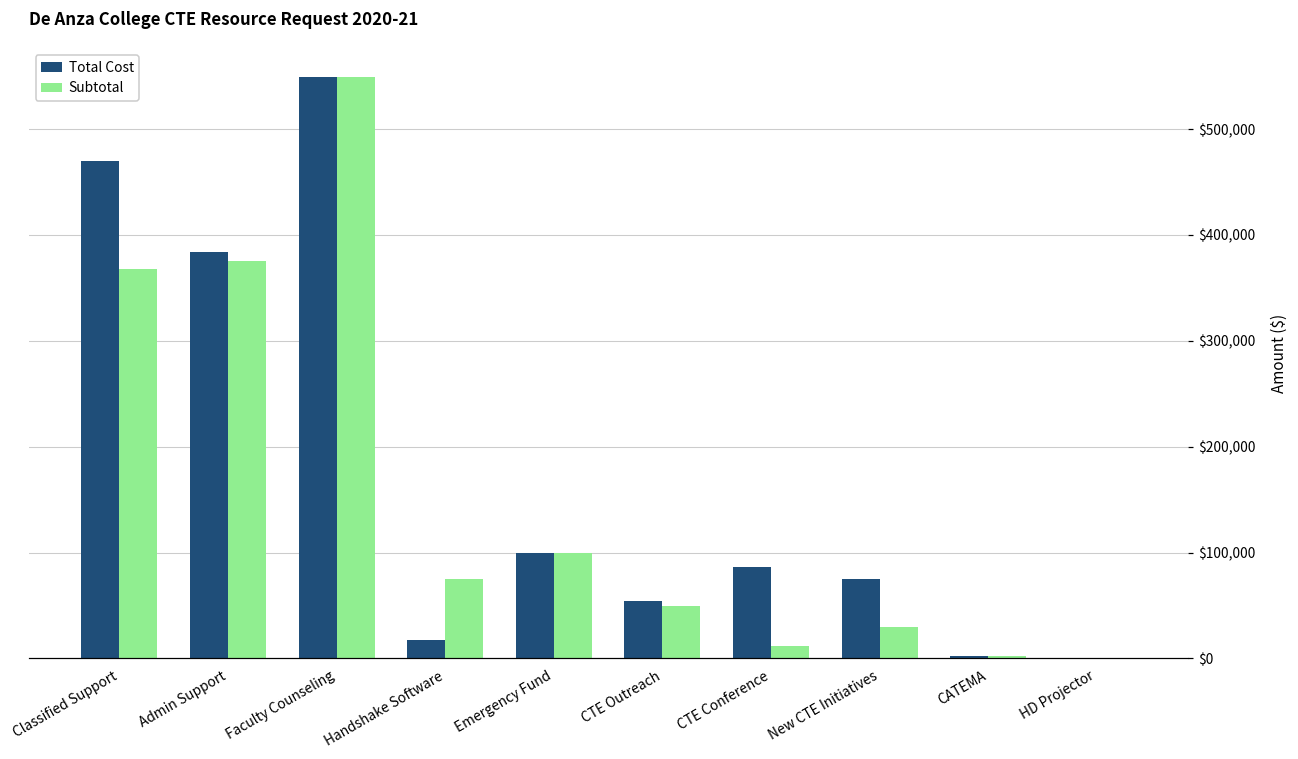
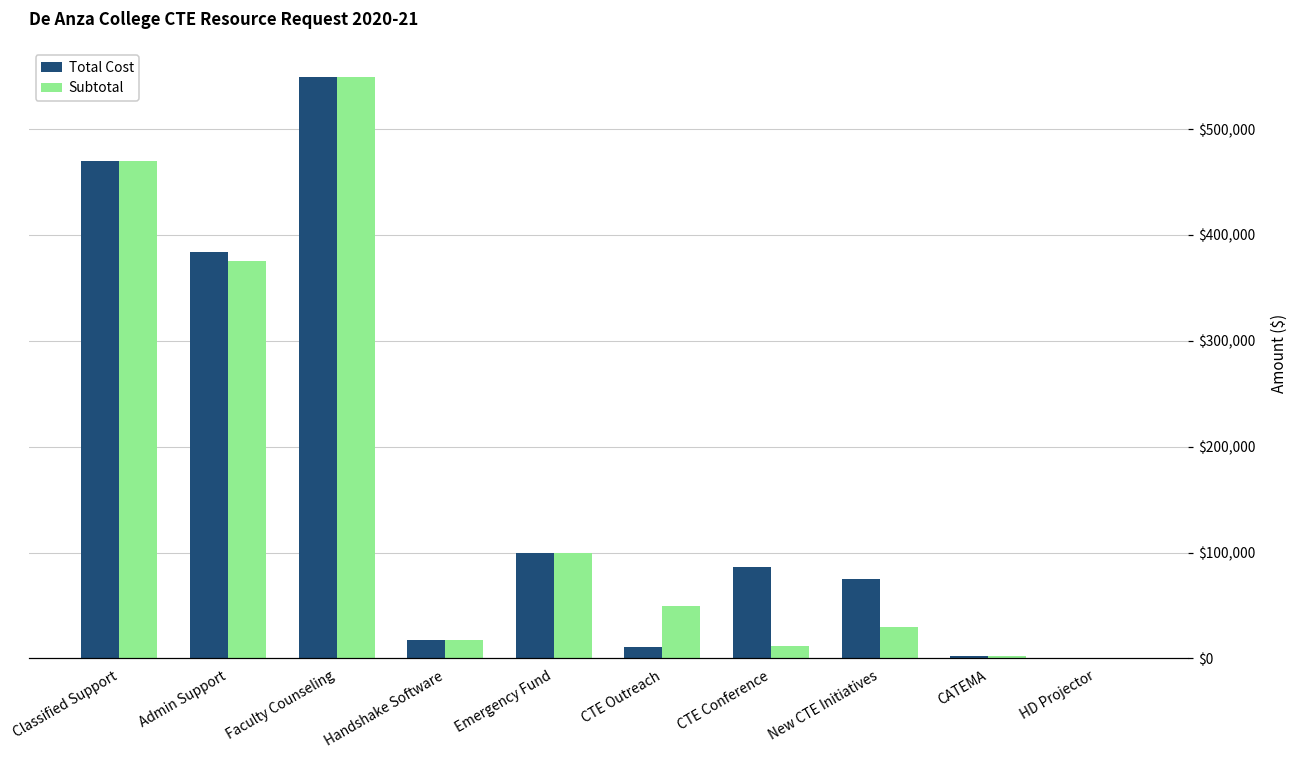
  {
    "Total Cost": {
      "Classified Support": "$470,000",
      "Admin Support": "$380,000",
      "Faculty Counseling": "$550,000",
      "Handshake Software": "$20,000",
      "Emergency Fund": "$100,000",
-     "CTE Outreach": "$50,000",
+     "CTE Outreach": "$10,000",
      "CTE Conference": "$90,000",
      "New CTE Initiatives": "$80,000"
    },
    "Subtotal": {
-     "Classified Support": "$370,000",
+     "Classified Support": "$470,000",
      "Admin Support": "$380,000",
      "Faculty Counseling": "$550,000",
-     "Handshake Software": "$70,000",
+     "Handshake Software": "$20,000",
      "Emergency Fund": "$100,000",
      "CTE Outreach": "$50,000",
      "CTE Conference": "$10,000",
      "New CTE Initiatives": "$30,000"
    }
  }
